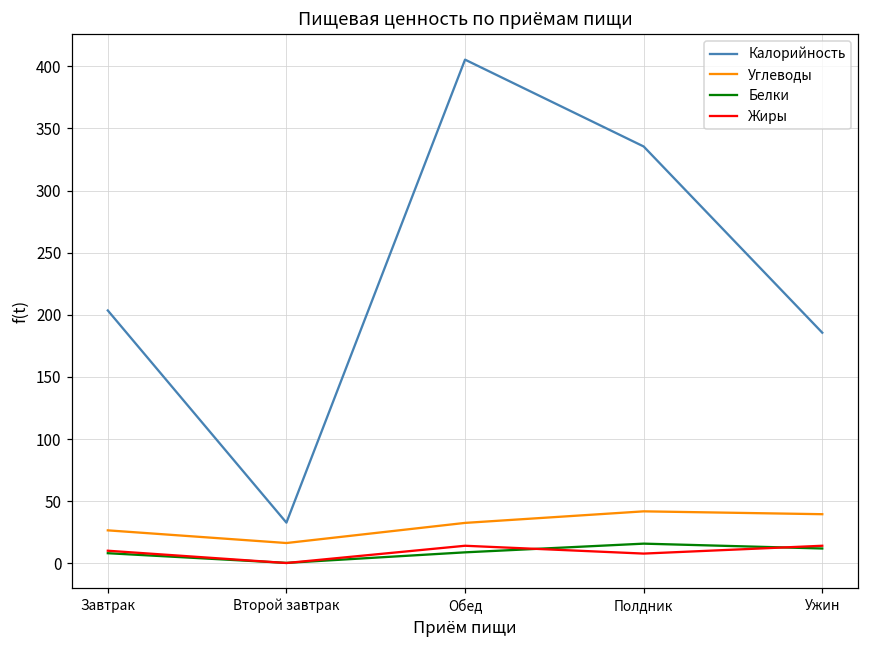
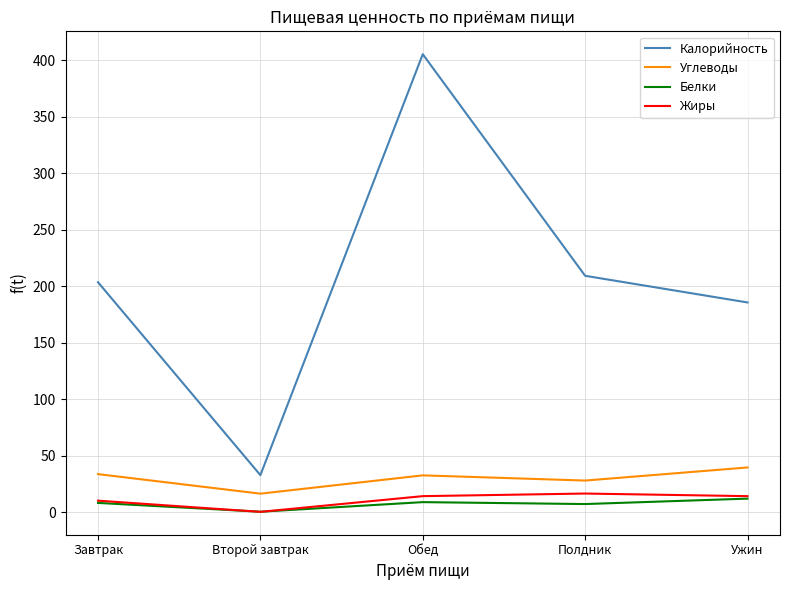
  {
    "Калорийность": {
      "Завтрак": 204,
      "Второй завтрак": 33,
      "Обед": 405,
-     "Полдник": 336,
+     "Полдник": 209,
      "Ужин": 186
    },
    "Углеводы": {
-     "Завтрак": 27,
+     "Завтрак": 34,
      "Второй завтрак": 16,
      "Обед": 33,
-     "Полдник": 42,
+     "Полдник": 28,
      "Ужин": 40
    },
    "Белки": {
      "Обед": 9,
-     "Полдник": 16
+     "Полдник": 7
    },
    "Жиры": {
      "Обед": 14,
-     "Полдник": 8
+     "Полдник": 16
    }
  }
